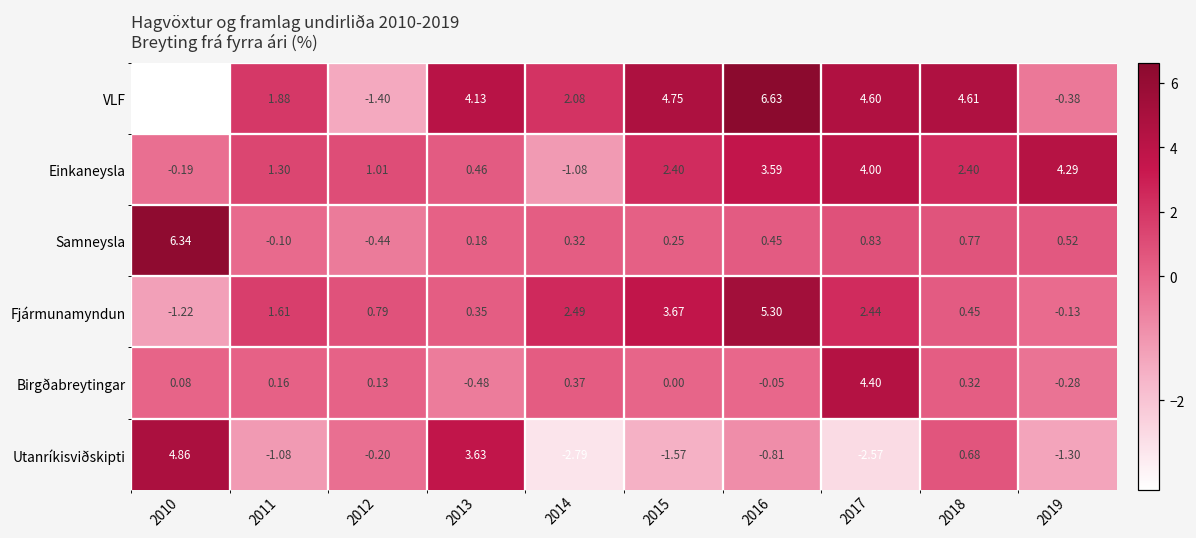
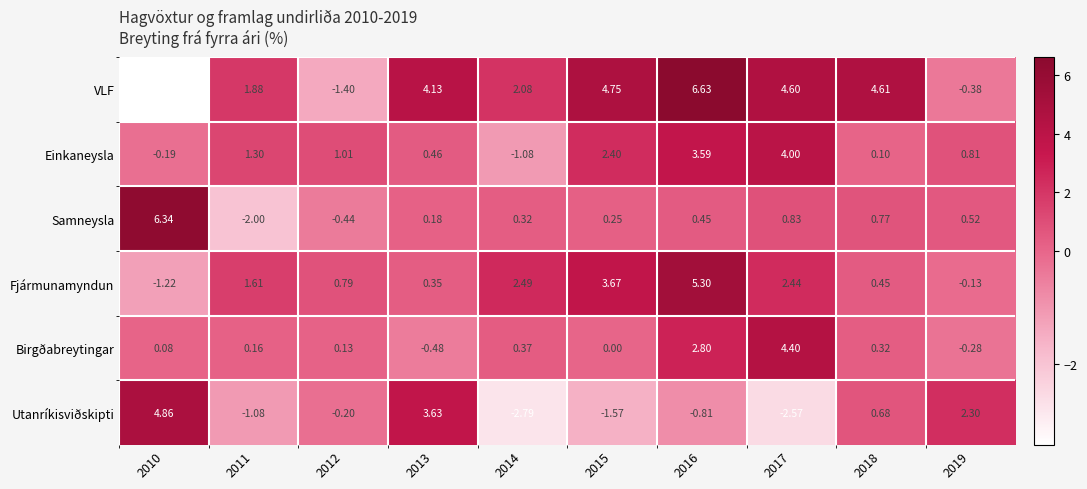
  {
    "VLF": {
      "2011": 1.88,
      "2012": -1.40,
      "2013": 4.13,
      "2014": 2.08,
      "2015": 4.75,
      "2016": 6.63,
      "2017": 4.60,
      "2018": 4.61,
      "2019": -0.38
    },
    "Einkaneysla": {
      "2010": -0.19,
      "2011": 1.30,
      "2012": 1.01,
      "2013": 0.46,
      "2014": -1.08,
      "2015": 2.40,
      "2016": 3.59,
      "2017": 4.00,
-     "2018": 2.40,
-     "2019": 4.29
+     "2018": 0.10,
+     "2019": 0.81
    },
    "Samneysla": {
      "2010": 6.34,
-     "2011": -0.10,
+     "2011": -2.00,
      "2012": -0.44,
      "2013": 0.18,
      "2014": 0.32,
      "2015": 0.25,
      "2016": 0.45,
      "2017": 0.83,
      "2018": 0.77,
      "2019": 0.52
    },
    "Fjármunamyndun": {
      "2010": -1.22,
      "2011": 1.61,
      "2012": 0.79,
      "2013": 0.35,
      "2014": 2.49,
      "2015": 3.67,
      "2016": 5.30,
      "2017": 2.44,
      "2018": 0.45,
      "2019": -0.13
    },
    "Birgðabreytingar": {
      "2010": 0.08,
      "2011": 0.16,
      "2012": 0.13,
      "2013": -0.48,
      "2014": 0.37,
      "2015": 0.00,
-     "2016": -0.05,
+     "2016": 2.80,
      "2017": 4.40,
      "2018": 0.32,
      "2019": -0.28
    },
    "Utanríkisviðskipti": {
      "2010": 4.86,
      "2011": -1.08,
      "2012": -0.20,
      "2013": 3.63,
      "2015": -1.57,
      "2016": -0.81,
      "2018": 0.68,
-     "2019": -1.30
+     "2019": 2.30
    }
  }
